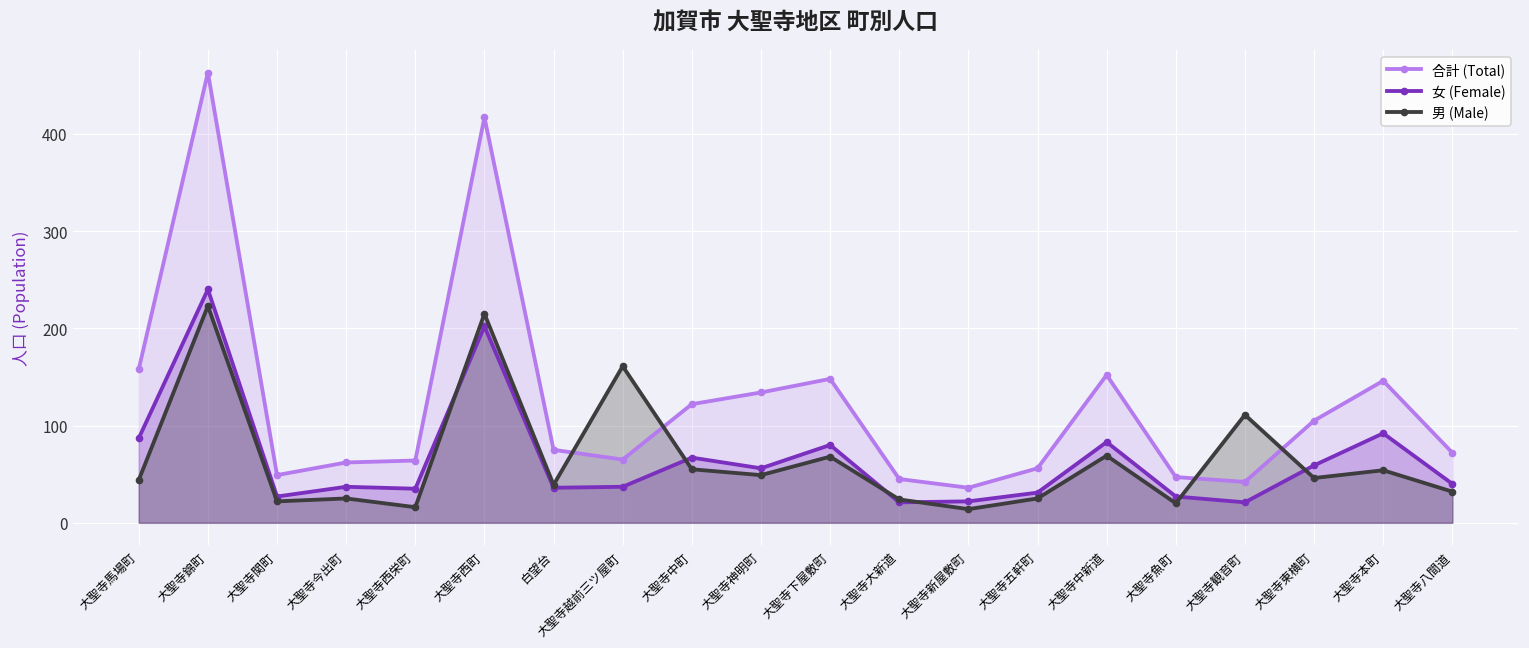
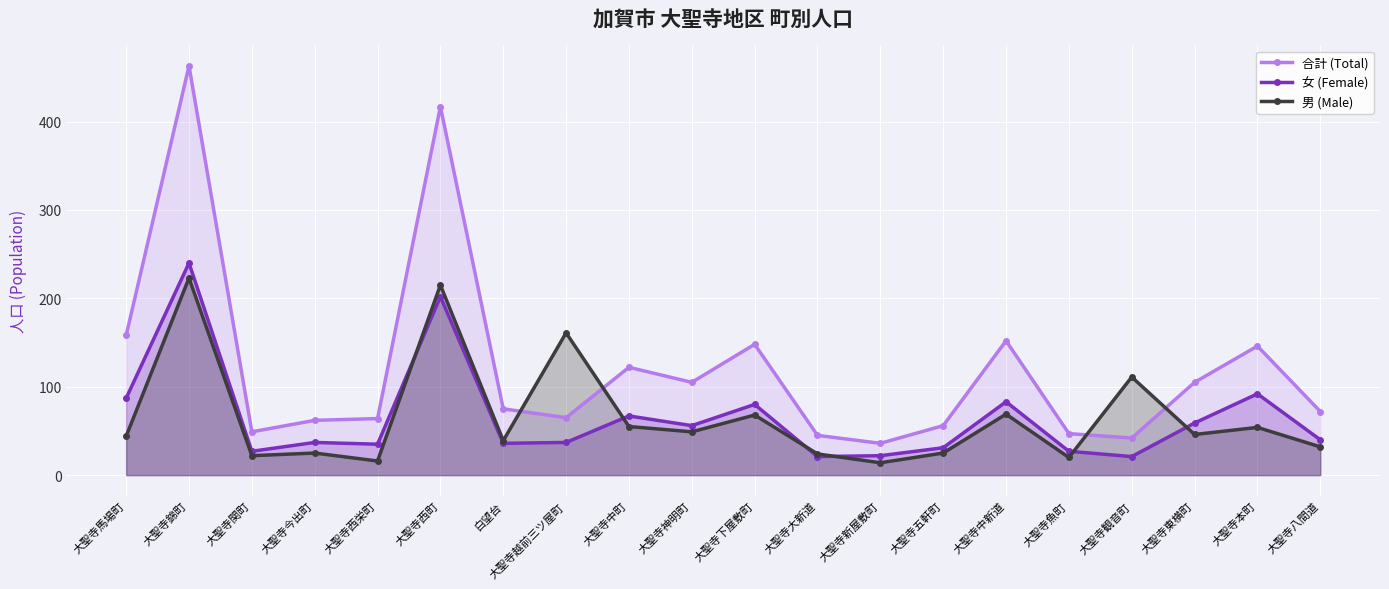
  {
    "合計 (Total)": {
      "大聖寺馬場町": 160,
      "大聖寺錦町": 460,
      "大聖寺関町": 50,
      "大聖寺今出町": 60,
      "大聖寺西栄町": 60,
      "大聖寺西町": 420,
      "白望台": 80,
      "大聖寺越前三ツ屋町": 70,
      "大聖寺中町": 120,
-     "大聖寺神明町": 130,
+     "大聖寺神明町": 110,
      "大聖寺下屋敷町": 150,
      "大聖寺大新道": 50,
      "大聖寺新屋敷町": 40,
      "大聖寺五軒町": 60,
      "大聖寺中新道": 150,
      "大聖寺魚町": 50,
      "大聖寺観音町": 40,
      "大聖寺東横町": 110,
      "大聖寺本町": 150,
      "大聖寺八間道": 70
    },
    "女 (Female)": {
      "大聖寺馬場町": 90,
      "大聖寺錦町": 240,
      "大聖寺関町": 30,
      "大聖寺今出町": 40,
      "大聖寺西栄町": 40,
      "大聖寺西町": 200,
      "白望台": 40,
      "大聖寺越前三ツ屋町": 40,
      "大聖寺中町": 70,
      "大聖寺神明町": 60,
      "大聖寺下屋敷町": 80,
      "大聖寺大新道": 20,
      "大聖寺新屋敷町": 20,
      "大聖寺五軒町": 30,
      "大聖寺中新道": 80,
      "大聖寺魚町": 30,
      "大聖寺観音町": 20,
      "大聖寺東横町": 60,
      "大聖寺本町": 90,
      "大聖寺八間道": 40
    },
    "男 (Male)": {
      "大聖寺馬場町": 40,
      "大聖寺錦町": 220,
      "大聖寺関町": 20,
      "大聖寺今出町": 30,
      "大聖寺西栄町": 20,
      "大聖寺西町": 220,
      "白望台": 40,
      "大聖寺越前三ツ屋町": 160,
      "大聖寺中町": 60,
      "大聖寺神明町": 50,
      "大聖寺下屋敷町": 70,
      "大聖寺大新道": 20,
      "大聖寺新屋敷町": 10,
      "大聖寺五軒町": 30,
      "大聖寺中新道": 70,
      "大聖寺魚町": 20,
      "大聖寺観音町": 110,
      "大聖寺東横町": 50,
      "大聖寺本町": 50,
      "大聖寺八間道": 30
    }
  }
